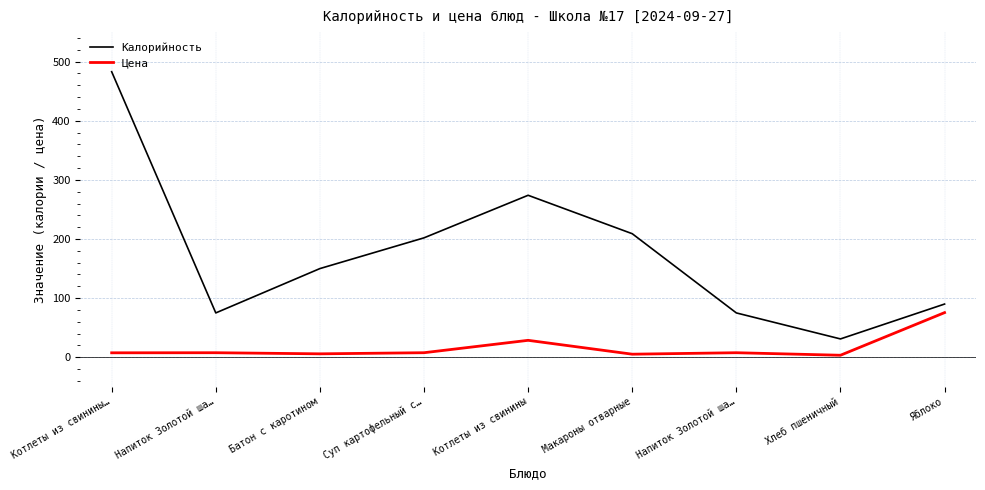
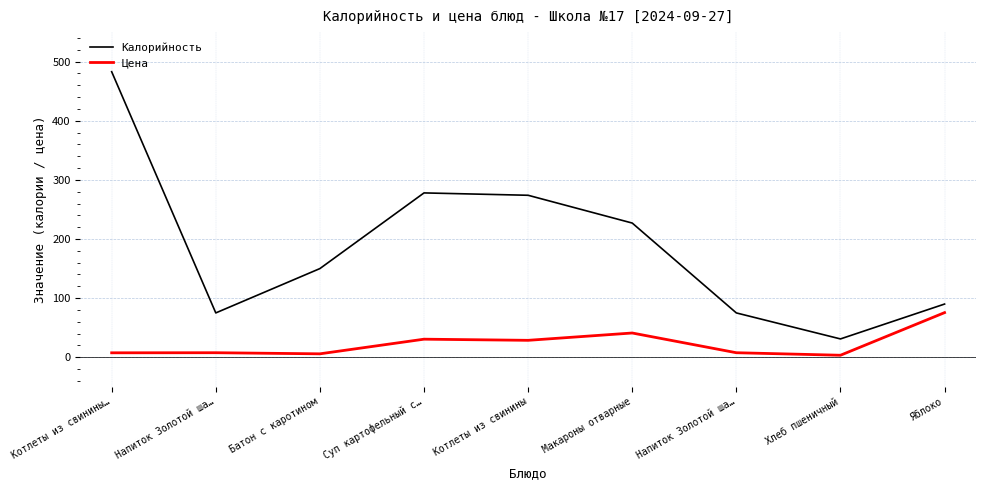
  {
    "Калорийность": {
      "Котлеты из свинины…": 480,
      "Батон с каротином": 150,
-     "Суп картофельный с…": 200,
+     "Суп картофельный с…": 280,
      "Котлеты из свинины": 270,
-     "Макароны отварные": 210,
+     "Макароны отварные": 230,
      "Хлеб пшеничный": 30,
      "Яблоко": 90
    },
    "Цена": {
      "Котлеты из свинины…": 10,
      "Батон с каротином": 10,
-     "Суп картофельный с…": 10,
+     "Суп картофельный с…": 30,
      "Котлеты из свинины": 30,
-     "Макароны отварные": 10,
+     "Макароны отварные": 40,
      "Хлеб пшеничный": 0,
      "Яблоко": 80
    }
  }
